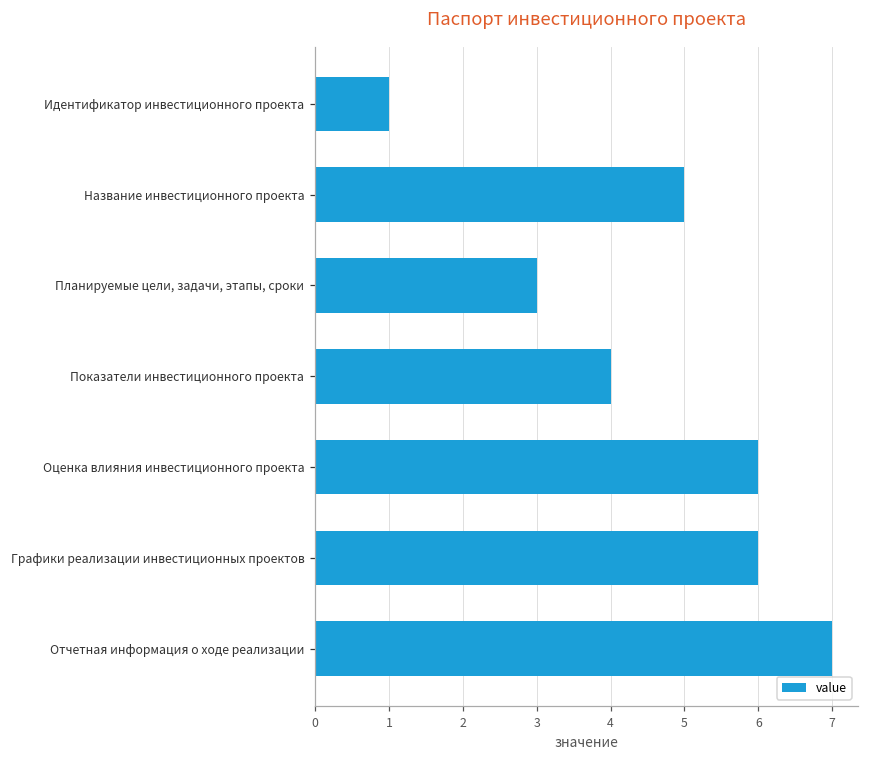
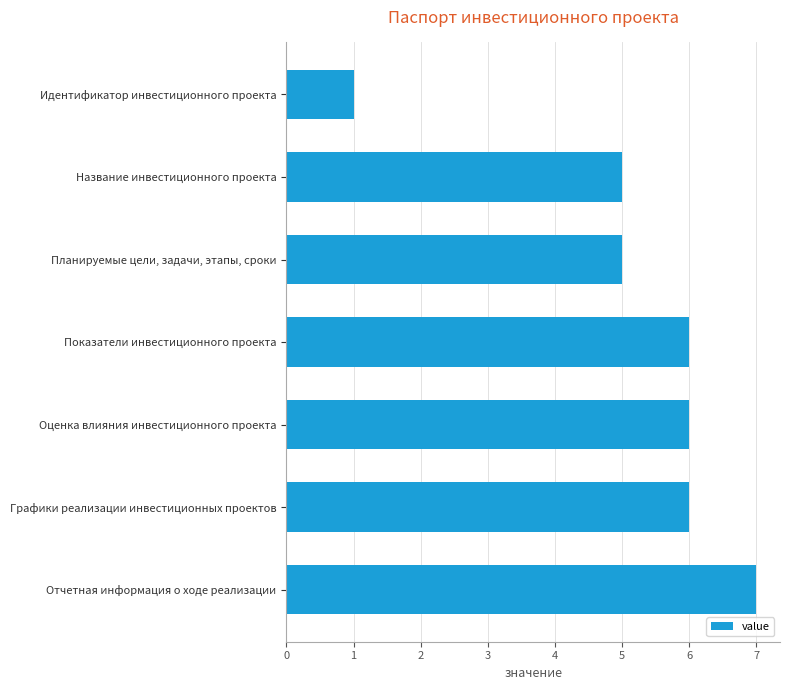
  {
    "Идентификатор инвестиционного проекта": 1,
    "Название инвестиционного проекта": 5,
-   "Планируемые цели, задачи, этапы, сроки": 3,
-   "Показатели инвестиционного проекта": 4,
+   "Планируемые цели, задачи, этапы, сроки": 5,
+   "Показатели инвестиционного проекта": 6,
    "Оценка влияния инвестиционного проекта": 6,
    "Графики реализации инвестиционных проектов": 6,
    "Отчетная информация о ходе реализации": 7
  }
